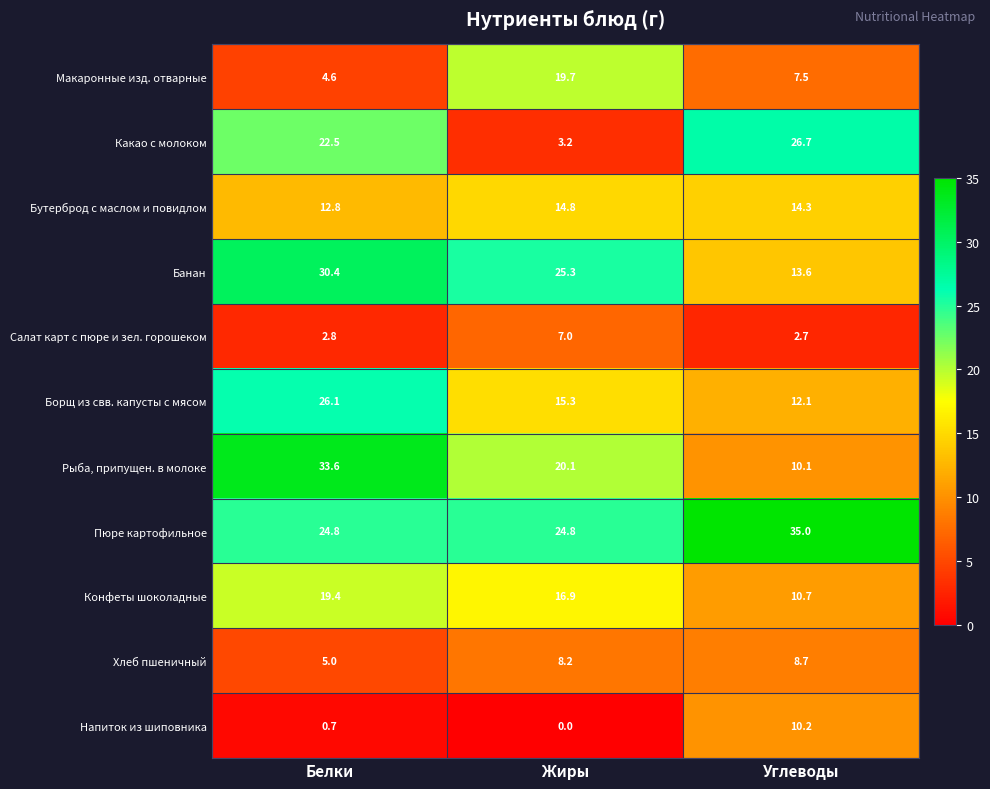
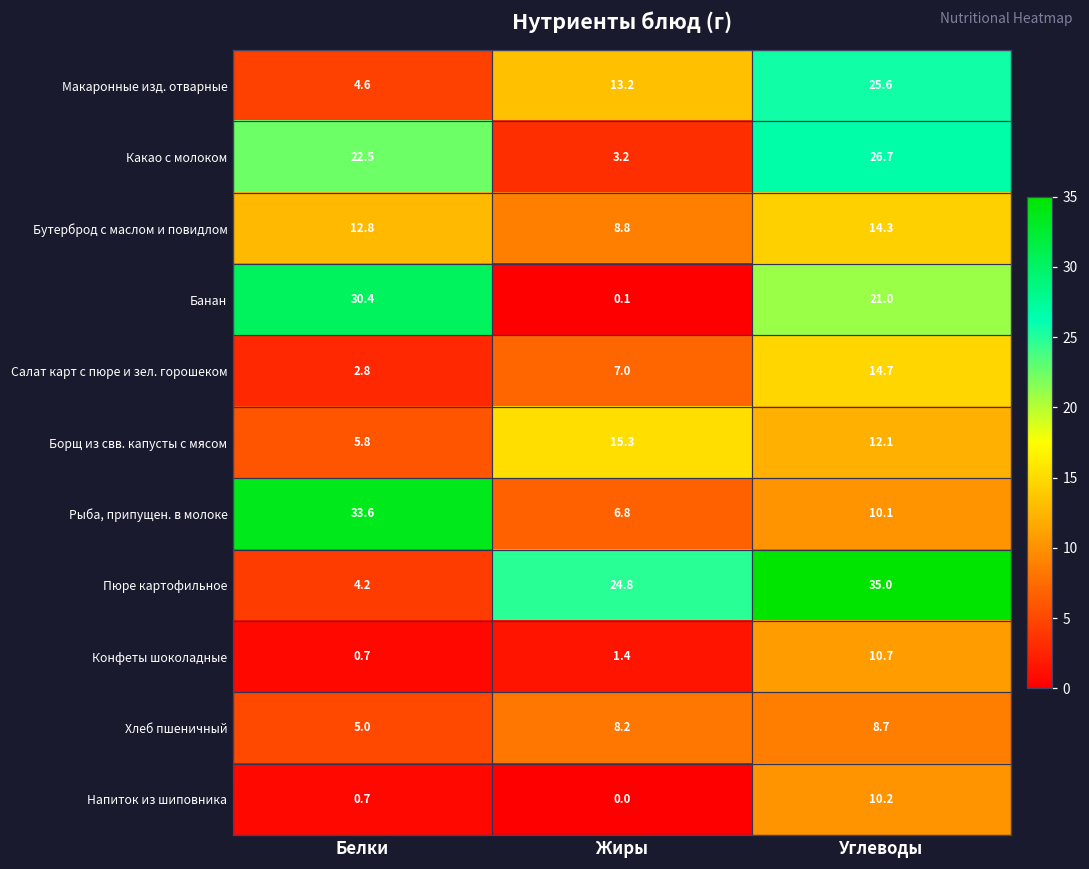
  {
    "Макаронные изд. отварные": {
      "Белки": 4.6,
-     "Жиры": 19.7,
-     "Углеводы": 7.5
+     "Жиры": 13.2,
+     "Углеводы": 25.6
    },
    "Какао с молоком": {
      "Белки": 22.5,
      "Жиры": 3.2,
      "Углеводы": 26.7
    },
    "Бутерброд с маслом и повидлом": {
      "Белки": 12.8,
-     "Жиры": 14.8,
+     "Жиры": 8.8,
      "Углеводы": 14.3
    },
    "Банан": {
      "Белки": 30.4,
-     "Жиры": 25.3,
-     "Углеводы": 13.6
+     "Жиры": 0.1,
+     "Углеводы": 21.0
    },
    "Салат карт с пюре и зел. горошеком": {
      "Белки": 2.8,
      "Жиры": 7.0,
-     "Углеводы": 2.7
+     "Углеводы": 14.7
    },
    "Борщ из свв. капусты с мясом": {
-     "Белки": 26.1,
+     "Белки": 5.8,
      "Жиры": 15.3,
      "Углеводы": 12.1
    },
    "Рыба, припущен. в молоке": {
      "Белки": 33.6,
-     "Жиры": 20.1,
+     "Жиры": 6.8,
      "Углеводы": 10.1
    },
    "Пюре картофильное": {
-     "Белки": 24.8,
+     "Белки": 4.2,
      "Жиры": 24.8,
      "Углеводы": 35.0
    },
    "Конфеты шоколадные": {
-     "Белки": 19.4,
-     "Жиры": 16.9,
+     "Белки": 0.7,
+     "Жиры": 1.4,
      "Углеводы": 10.7
    },
    "Хлеб пшеничный": {
      "Белки": 5.0,
      "Жиры": 8.2,
      "Углеводы": 8.7
    },
    "Напиток из шиповника": {
      "Белки": 0.7,
      "Жиры": 0.0,
      "Углеводы": 10.2
    }
  }
